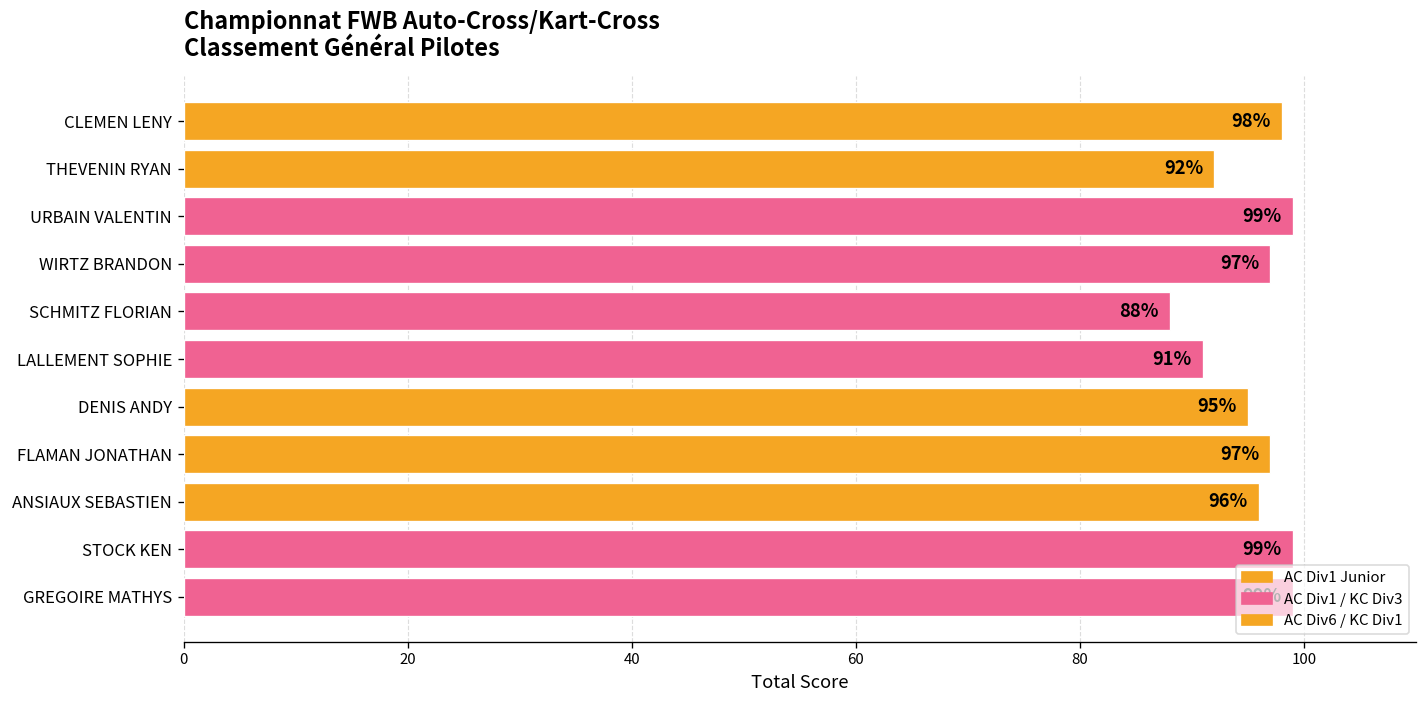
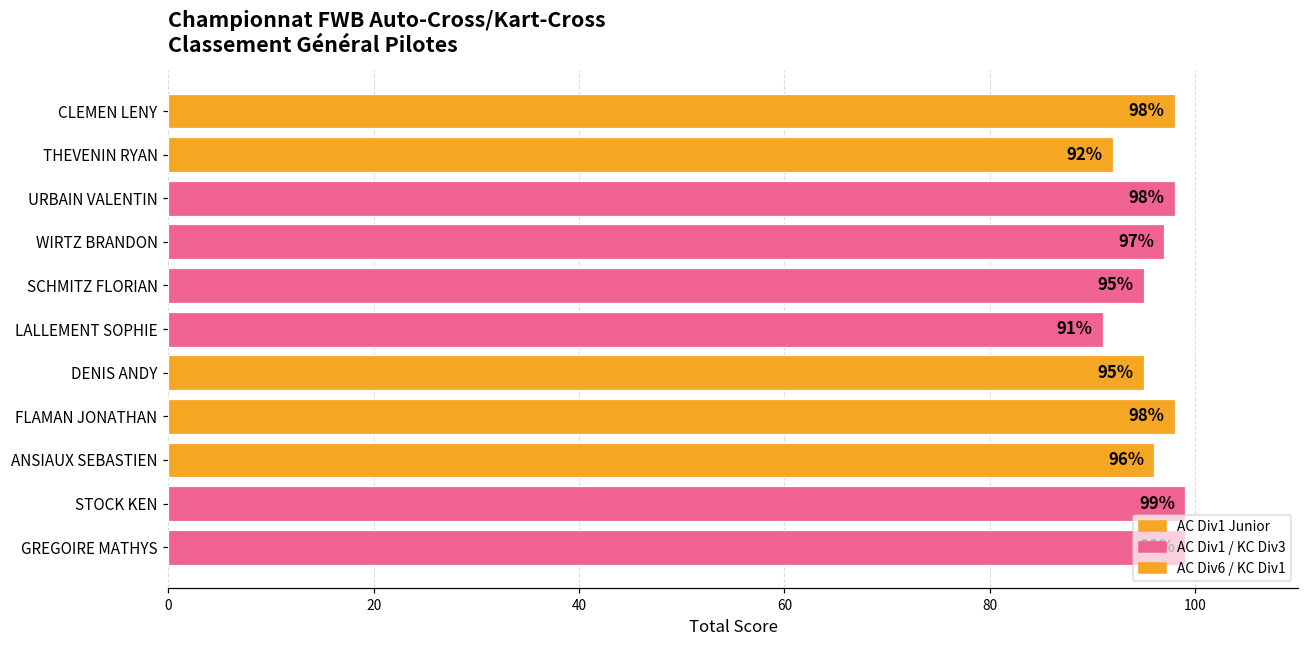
  {
    "CLEMEN LENY": "98%",
    "THEVENIN RYAN": "92%",
-   "URBAIN VALENTIN": "99%",
+   "URBAIN VALENTIN": "98%",
    "WIRTZ BRANDON": "97%",
-   "SCHMITZ FLORIAN": "88%",
+   "SCHMITZ FLORIAN": "95%",
    "LALLEMENT SOPHIE": "91%",
    "DENIS ANDY": "95%",
-   "FLAMAN JONATHAN": "97%",
+   "FLAMAN JONATHAN": "98%",
    "ANSIAUX SEBASTIEN": "96%",
    "STOCK KEN": "99%"
  }
